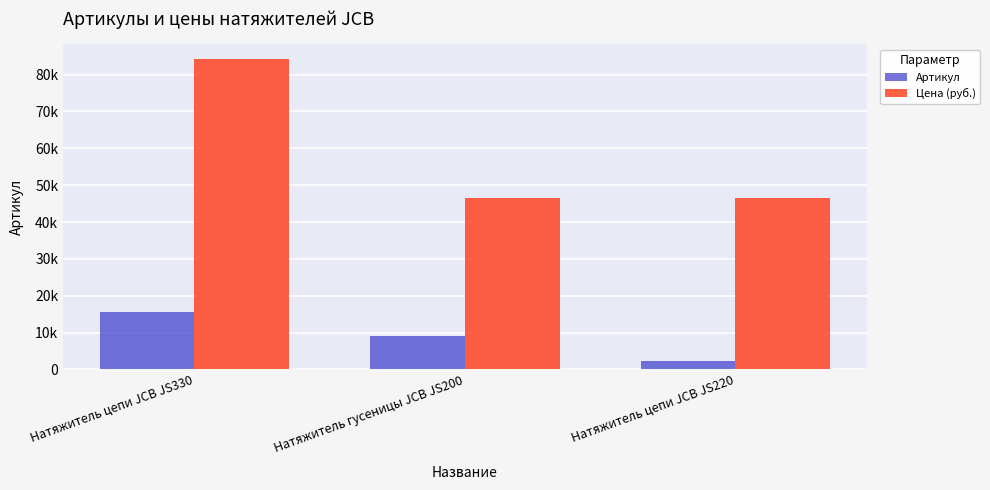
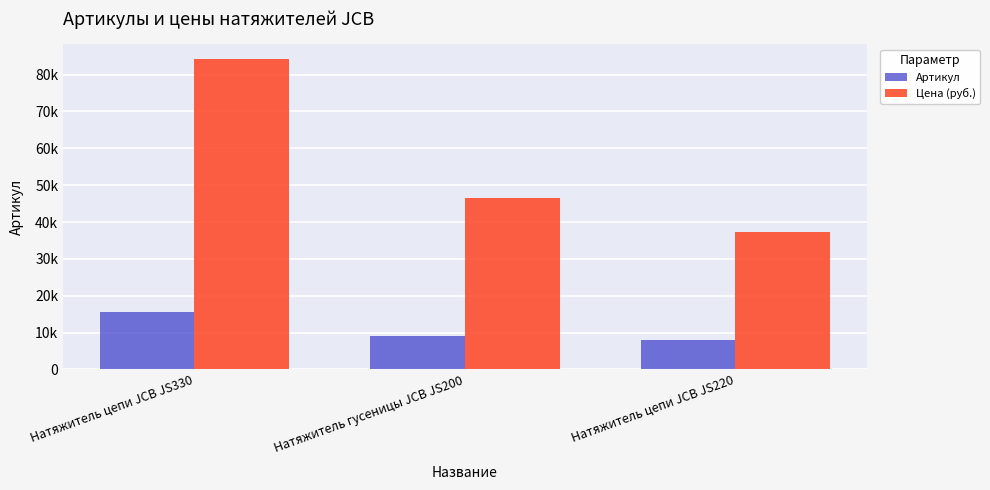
  {
    "Артикул": {
      "Натяжитель цепи JCB JS330": 16000,
      "Натяжитель гусеницы JCB JS200": 9000,
-     "Натяжитель цепи JCB JS220": 2000
+     "Натяжитель цепи JCB JS220": 8000
    },
    "Цена (руб.)": {
      "Натяжитель цепи JCB JS330": 84000,
      "Натяжитель гусеницы JCB JS200": 47000,
-     "Натяжитель цепи JCB JS220": 47000
+     "Натяжитель цепи JCB JS220": 37000
    }
  }
